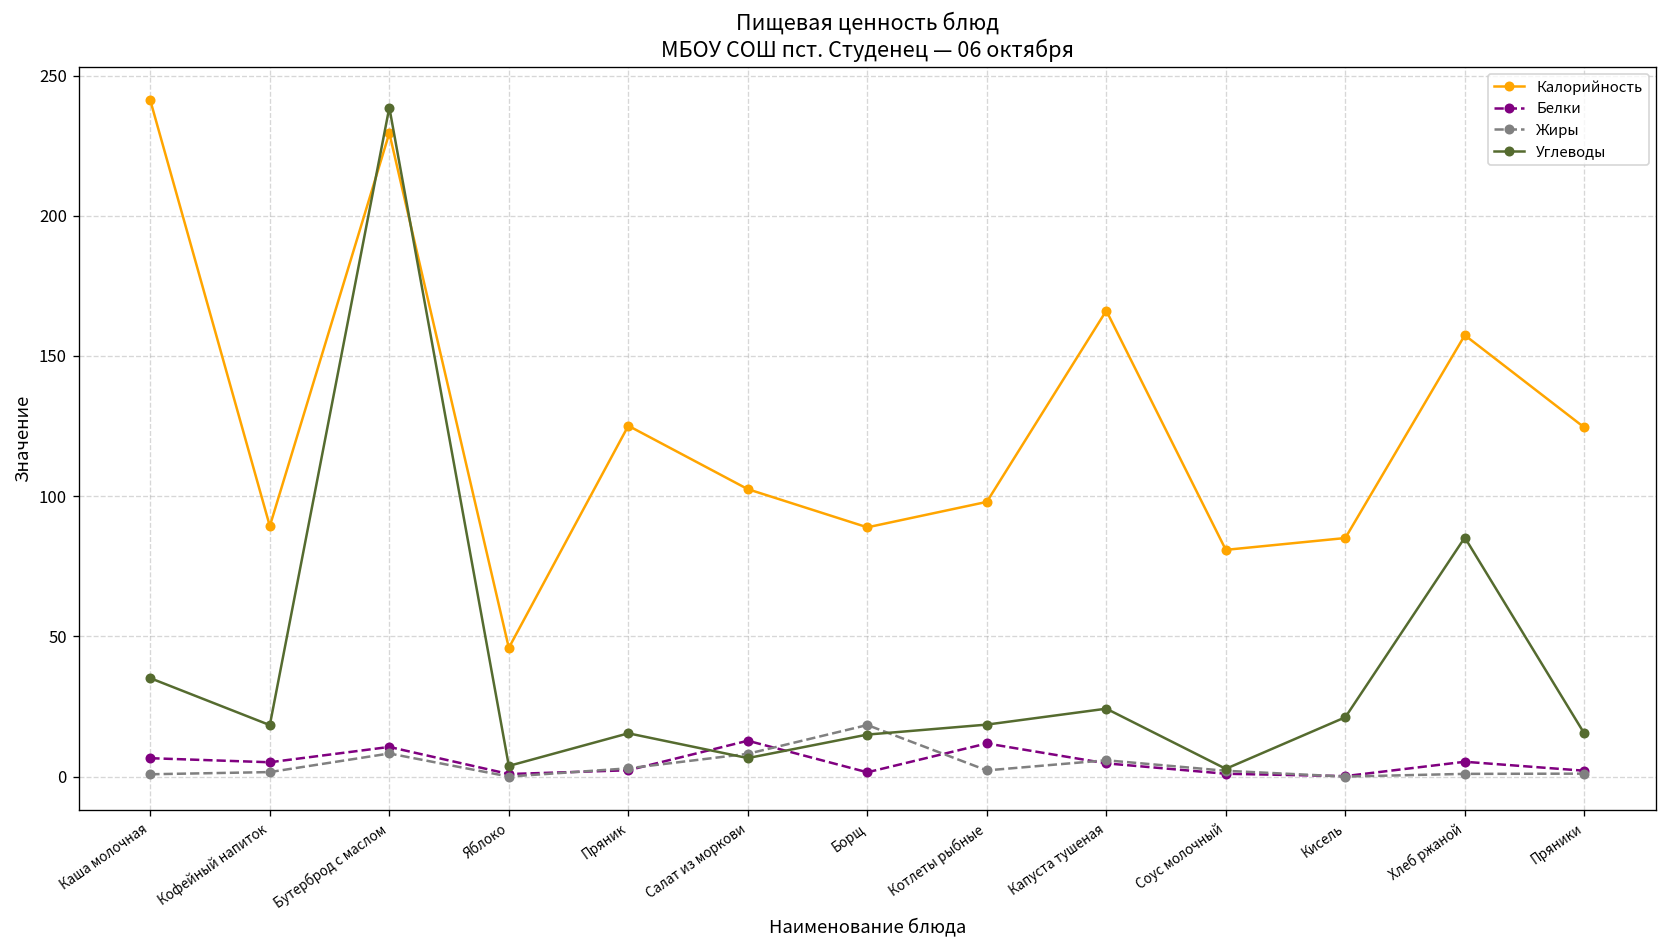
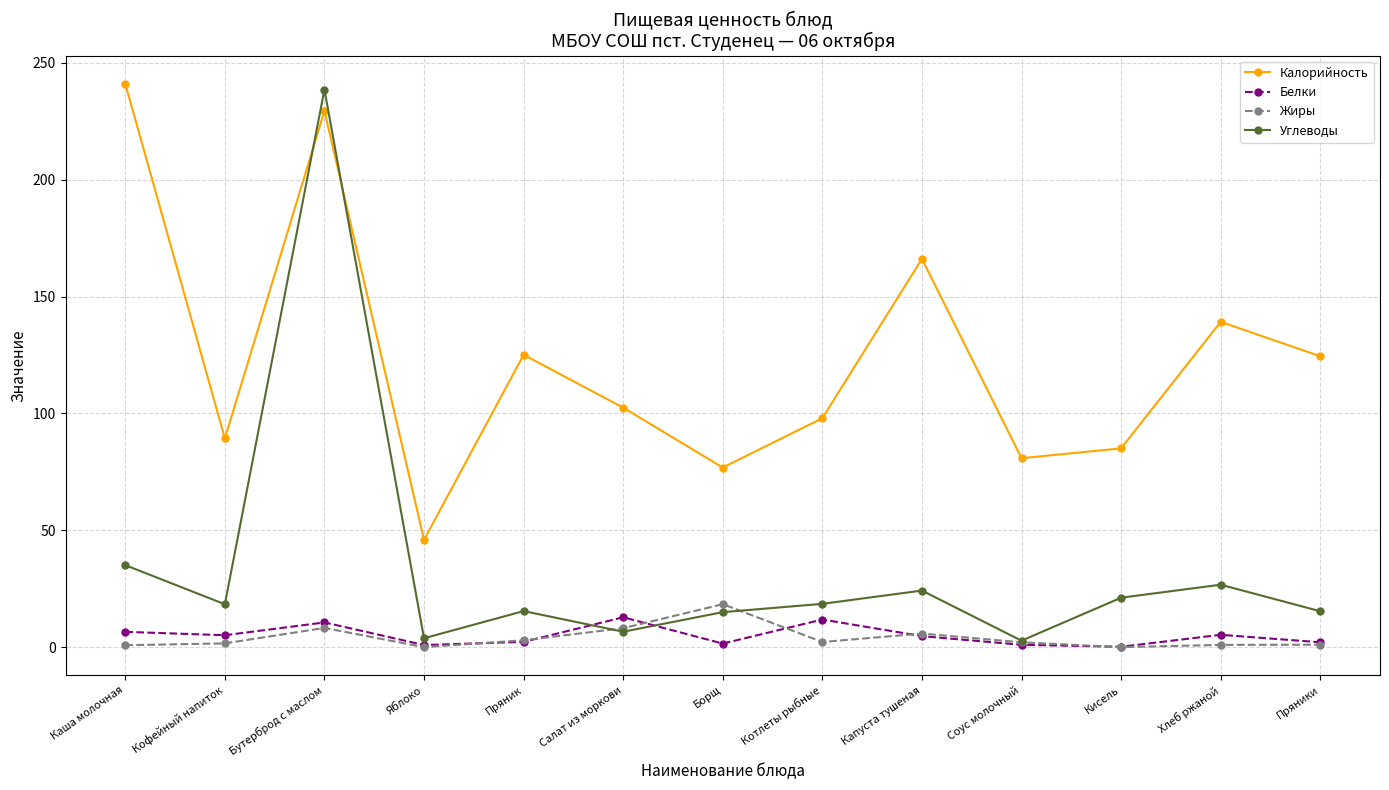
  {
    "Калорийность": {
      "Каша молочная": 241,
      "Кофейный напиток": 89,
      "Бутерброд с маслом": 230,
      "Яблоко": 46,
      "Пряник": 125,
      "Салат из моркови": 102,
-     "Борщ": 89,
+     "Борщ": 77,
      "Котлеты рыбные": 98,
      "Капуста тушеная": 166,
      "Соус молочный": 81,
      "Кисель": 85,
-     "Хлеб ржаной": 157,
+     "Хлеб ржаной": 139,
      "Пряники": 125
    },
    "Белки": {
      "Каша молочная": 7,
      "Кофейный напиток": 5,
      "Бутерброд с маслом": 11,
      "Салат из моркови": 13,
      "Борщ": 2,
      "Котлеты рыбные": 12,
      "Хлеб ржаной": 5
    },
    "Жиры": {
      "Каша молочная": 1,
      "Кофейный напиток": 2,
      "Бутерброд с маслом": 8,
      "Салат из моркови": 8,
      "Борщ": 18,
      "Котлеты рыбные": 2,
      "Хлеб ржаной": 1
    },
    "Углеводы": {
      "Каша молочная": 35,
      "Кофейный напиток": 18,
      "Бутерброд с маслом": 239,
      "Яблоко": 4,
      "Пряник": 15,
      "Салат из моркови": 7,
      "Борщ": 15,
      "Котлеты рыбные": 19,
      "Капуста тушеная": 24,
      "Кисель": 21,
-     "Хлеб ржаной": 85,
+     "Хлеб ржаной": 27,
      "Пряники": 15
    }
  }
